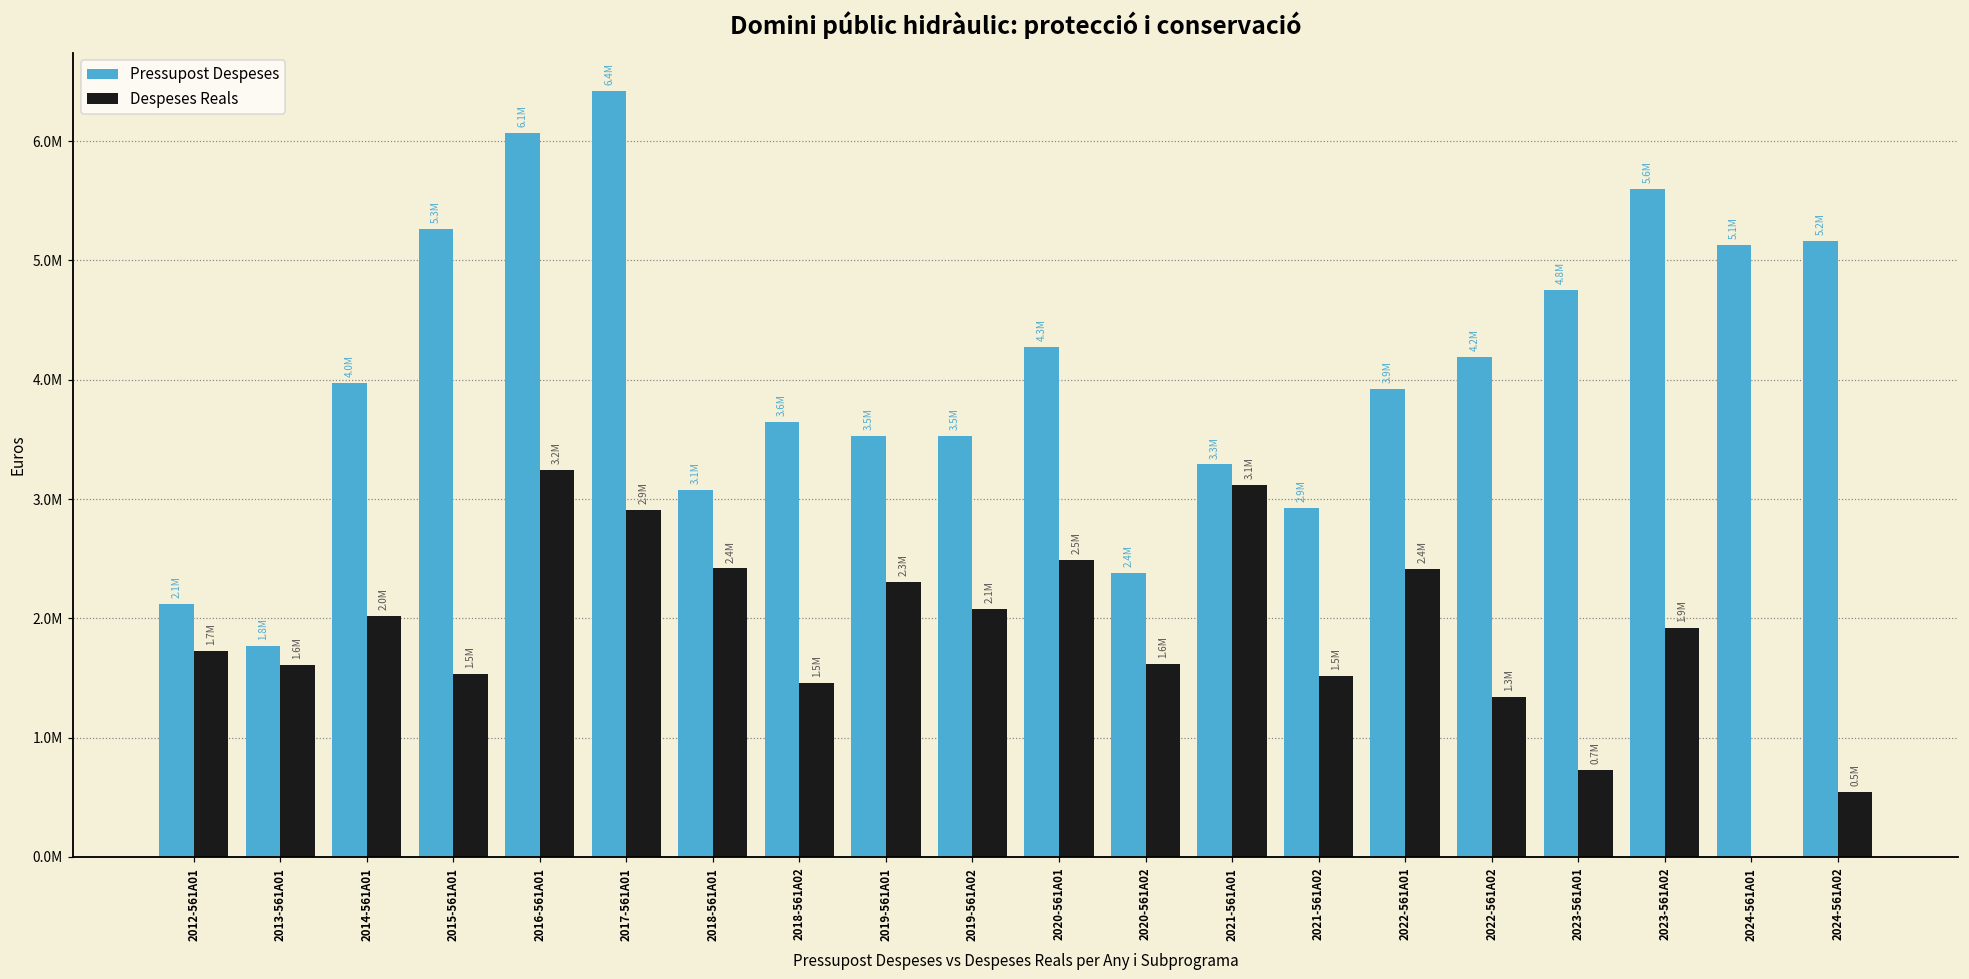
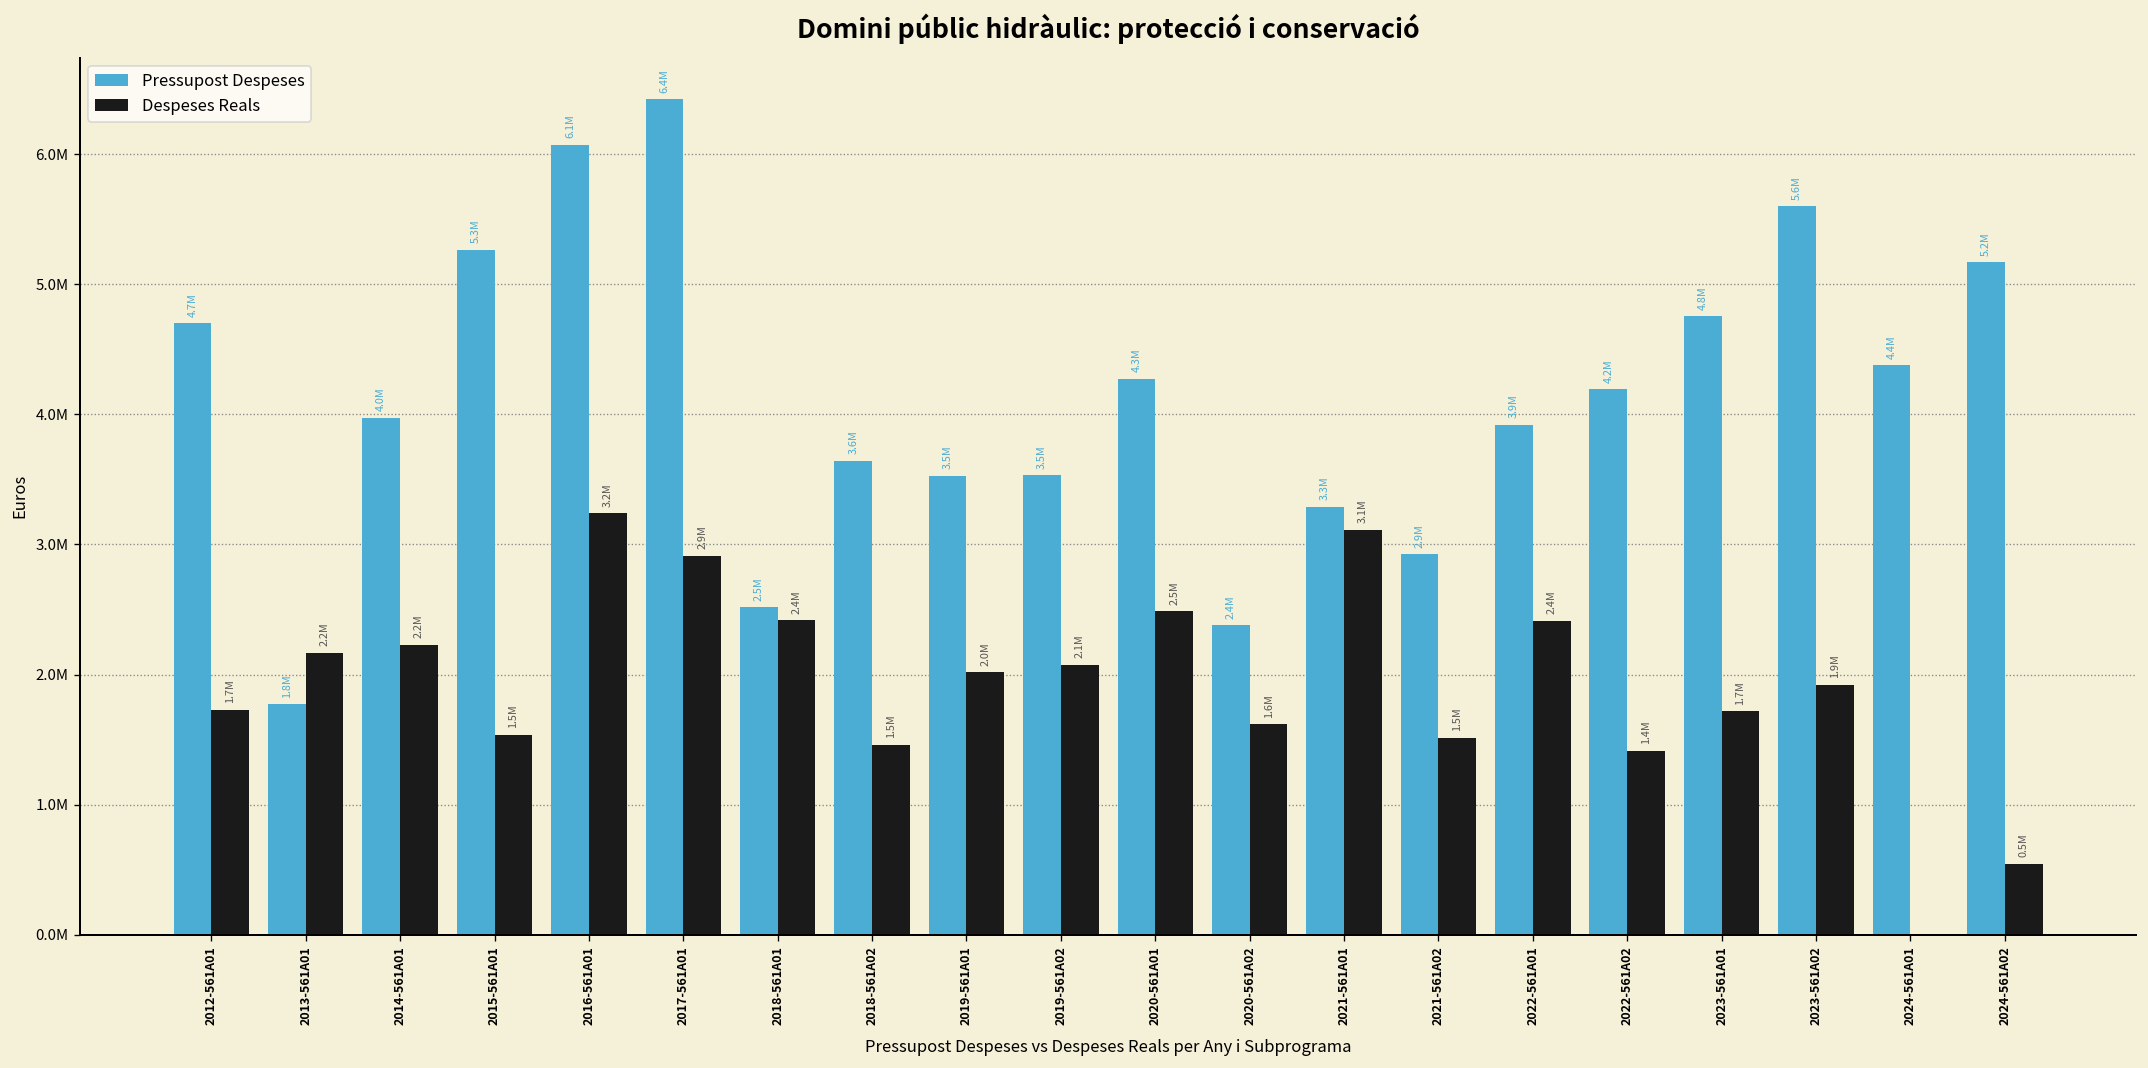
  {
    "Pressupost Despeses": {
-     "2012-561A01": "2.1M",
+     "2012-561A01": "4.7M",
      "2013-561A01": "1.8M",
      "2014-561A01": "4.0M",
      "2015-561A01": "5.3M",
      "2016-561A01": "6.1M",
      "2017-561A01": "6.4M",
-     "2018-561A01": "3.1M",
+     "2018-561A01": "2.5M",
      "2018-561A02": "3.6M",
      "2019-561A01": "3.5M",
      "2019-561A02": "3.5M",
      "2020-561A01": "4.3M",
      "2020-561A02": "2.4M",
      "2021-561A01": "3.3M",
      "2021-561A02": "2.9M",
      "2022-561A01": "3.9M",
      "2022-561A02": "4.2M",
      "2023-561A01": "4.8M",
      "2023-561A02": "5.6M",
-     "2024-561A01": "5.1M",
+     "2024-561A01": "4.4M",
      "2024-561A02": "5.2M"
    },
    "Despeses Reals": {
      "2012-561A01": "1.7M",
-     "2013-561A01": "1.6M",
-     "2014-561A01": "2.0M",
+     "2013-561A01": "2.2M",
+     "2014-561A01": "2.2M",
      "2015-561A01": "1.5M",
      "2016-561A01": "3.2M",
      "2017-561A01": "2.9M",
      "2018-561A01": "2.4M",
      "2018-561A02": "1.5M",
-     "2019-561A01": "2.3M",
+     "2019-561A01": "2.0M",
      "2019-561A02": "2.1M",
      "2020-561A01": "2.5M",
      "2020-561A02": "1.6M",
      "2021-561A01": "3.1M",
      "2021-561A02": "1.5M",
      "2022-561A01": "2.4M",
-     "2022-561A02": "1.3M",
-     "2023-561A01": "0.7M",
+     "2022-561A02": "1.4M",
+     "2023-561A01": "1.7M",
      "2023-561A02": "1.9M",
      "2024-561A02": "0.5M"
    }
  }
